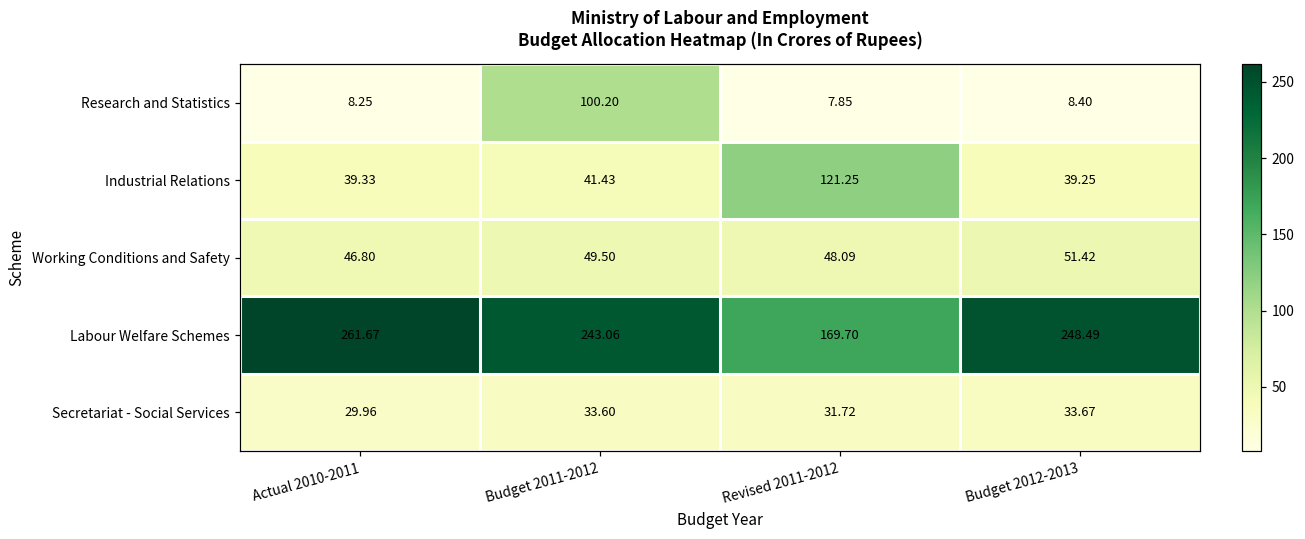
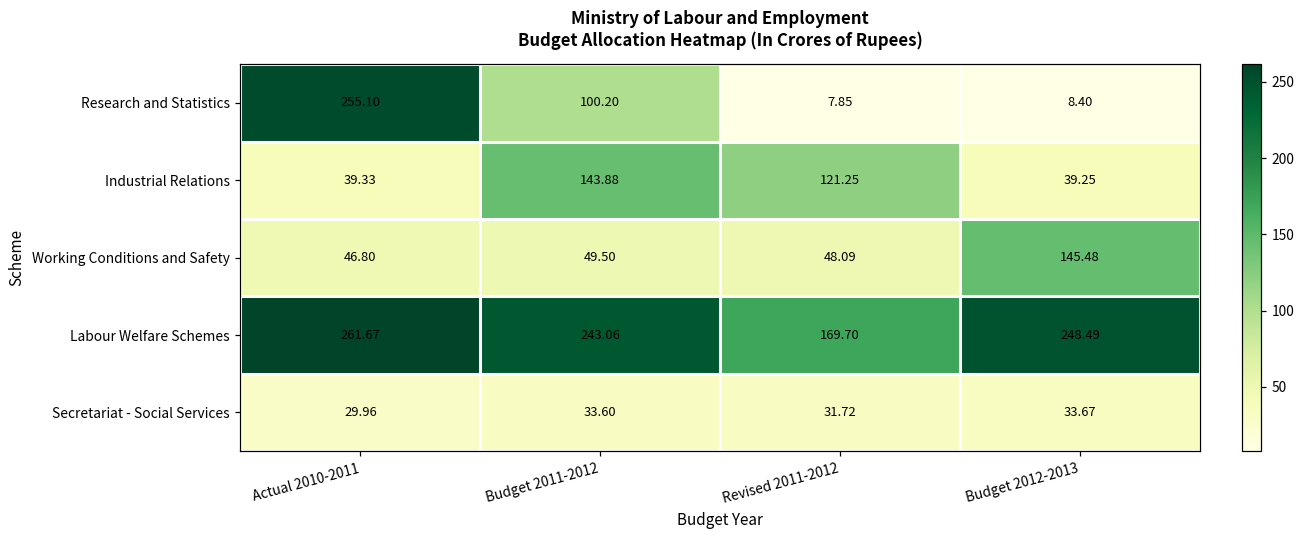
  {
    "Research and Statistics": {
-     "Actual 2010-2011": 8.25,
+     "Actual 2010-2011": 255.10,
      "Budget 2011-2012": 100.20,
      "Revised 2011-2012": 7.85,
      "Budget 2012-2013": 8.40
    },
    "Industrial Relations": {
      "Actual 2010-2011": 39.33,
-     "Budget 2011-2012": 41.43,
+     "Budget 2011-2012": 143.88,
      "Revised 2011-2012": 121.25,
      "Budget 2012-2013": 39.25
    },
    "Working Conditions and Safety": {
      "Actual 2010-2011": 46.80,
      "Budget 2011-2012": 49.50,
      "Revised 2011-2012": 48.09,
-     "Budget 2012-2013": 51.42
+     "Budget 2012-2013": 145.48
    },
    "Labour Welfare Schemes": {
      "Actual 2010-2011": 261.67,
      "Budget 2011-2012": 243.06,
      "Revised 2011-2012": 169.70,
      "Budget 2012-2013": 248.49
    },
    "Secretariat - Social Services": {
      "Actual 2010-2011": 29.96,
      "Budget 2011-2012": 33.60,
      "Revised 2011-2012": 31.72,
      "Budget 2012-2013": 33.67
    }
  }
